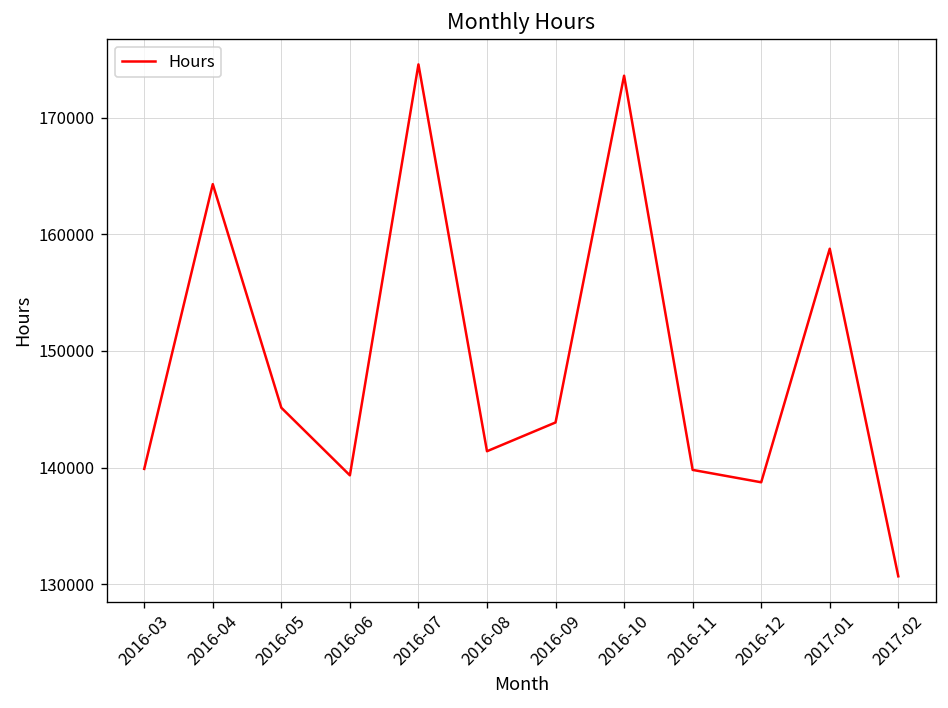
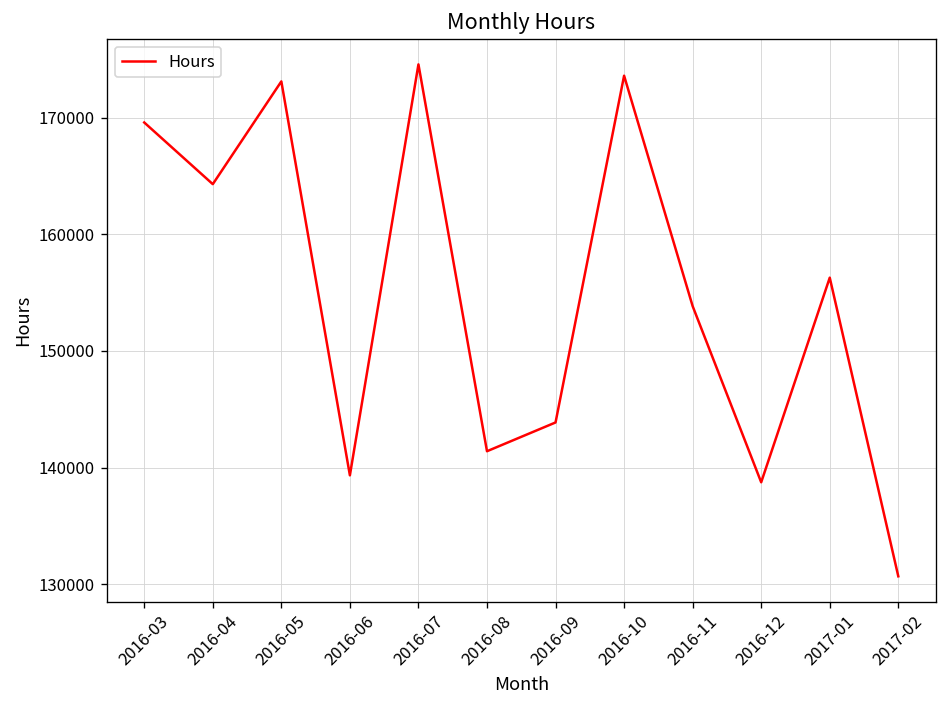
  {
-   "2016-03": 140000,
+   "2016-03": 170000,
    "2016-04": 164000,
-   "2016-05": 145000,
+   "2016-05": 173000,
    "2016-06": 139000,
    "2016-07": 175000,
    "2016-08": 141000,
    "2016-09": 144000,
    "2016-10": 174000,
-   "2016-11": 140000,
+   "2016-11": 154000,
    "2016-12": 139000,
-   "2017-01": 159000,
+   "2017-01": 156000,
    "2017-02": 131000
  }
